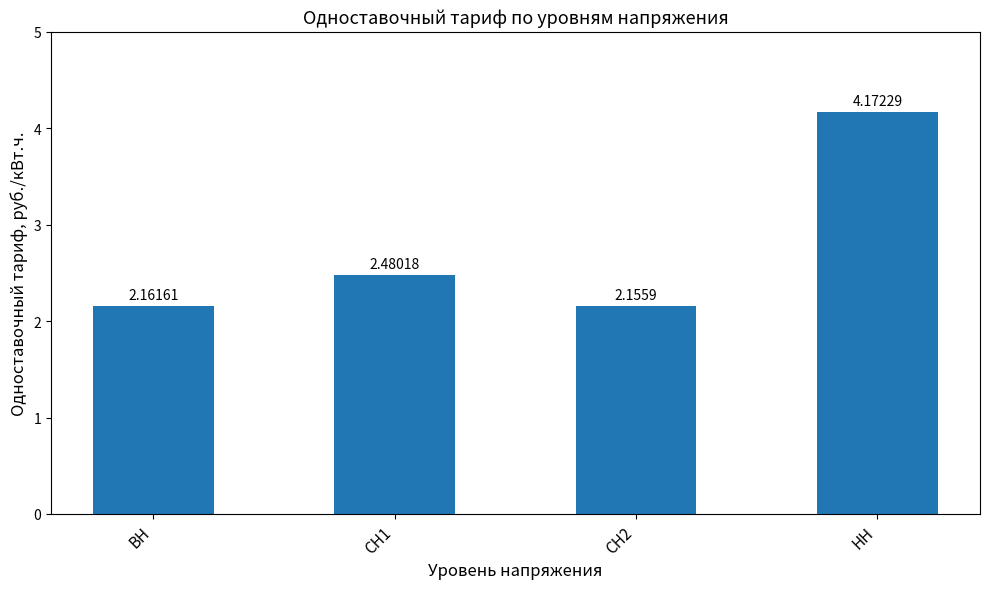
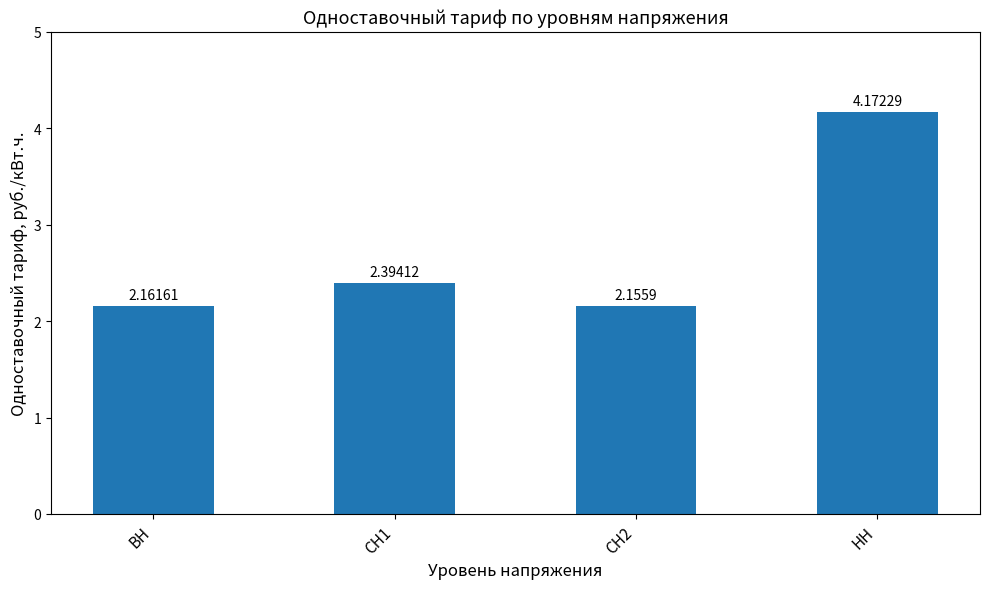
  {
    "ВН": 2.16161,
-   "СН1": 2.48018,
+   "СН1": 2.39412,
    "СН2": 2.1559,
    "НН": 4.17229
  }
